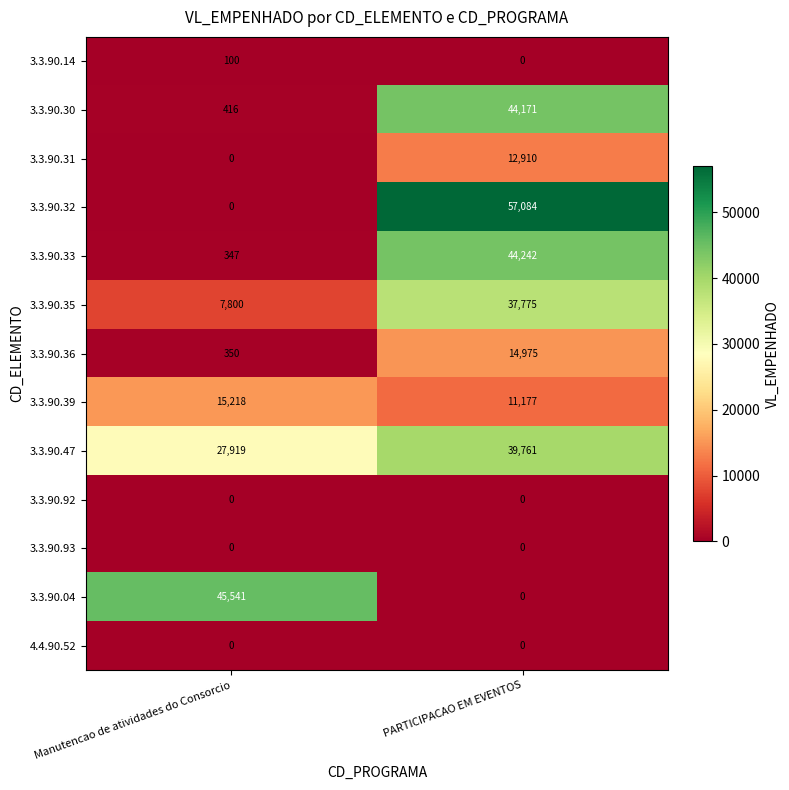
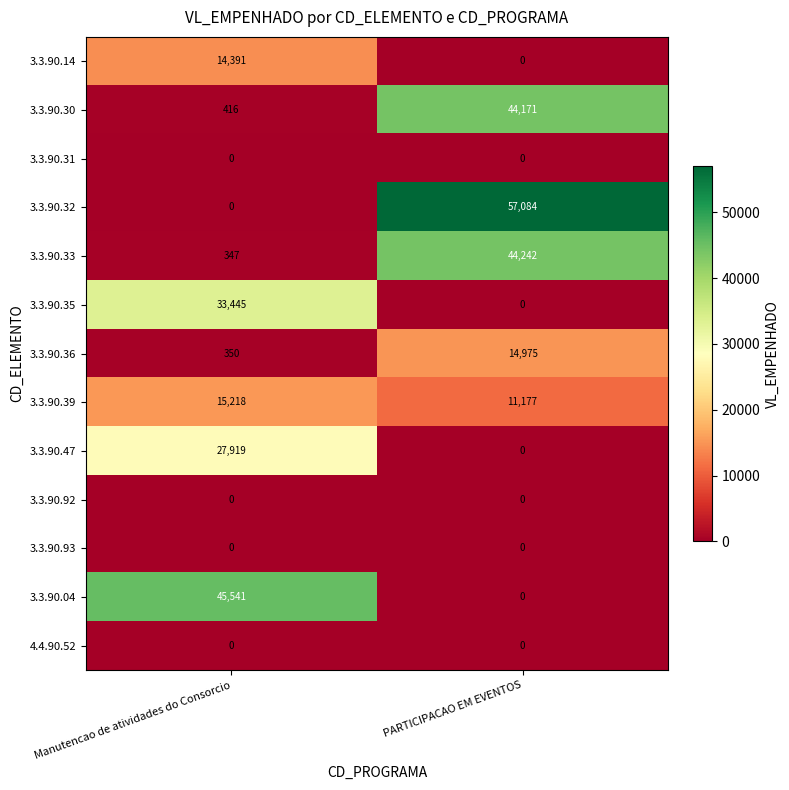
  {
    "3.3.90.14": {
-     "Manutencao de atividades do Consorcio": "100",
+     "Manutencao de atividades do Consorcio": "14,391",
      "PARTICIPACAO EM EVENTOS": "0"
    },
    "3.3.90.30": {
      "Manutencao de atividades do Consorcio": "416",
      "PARTICIPACAO EM EVENTOS": "44,171"
    },
    "3.3.90.31": {
      "Manutencao de atividades do Consorcio": "0",
-     "PARTICIPACAO EM EVENTOS": "12,910"
+     "PARTICIPACAO EM EVENTOS": "0"
    },
    "3.3.90.32": {
      "Manutencao de atividades do Consorcio": "0",
      "PARTICIPACAO EM EVENTOS": "57,084"
    },
    "3.3.90.33": {
      "Manutencao de atividades do Consorcio": "347",
      "PARTICIPACAO EM EVENTOS": "44,242"
    },
    "3.3.90.35": {
-     "Manutencao de atividades do Consorcio": "7,800",
-     "PARTICIPACAO EM EVENTOS": "37,775"
+     "Manutencao de atividades do Consorcio": "33,445",
+     "PARTICIPACAO EM EVENTOS": "0"
    },
    "3.3.90.36": {
      "Manutencao de atividades do Consorcio": "350",
      "PARTICIPACAO EM EVENTOS": "14,975"
    },
    "3.3.90.39": {
      "Manutencao de atividades do Consorcio": "15,218",
      "PARTICIPACAO EM EVENTOS": "11,177"
    },
    "3.3.90.47": {
      "Manutencao de atividades do Consorcio": "27,919",
-     "PARTICIPACAO EM EVENTOS": "39,761"
+     "PARTICIPACAO EM EVENTOS": "0"
    },
    "3.3.90.92": {
      "Manutencao de atividades do Consorcio": "0",
      "PARTICIPACAO EM EVENTOS": "0"
    },
    "3.3.90.93": {
      "Manutencao de atividades do Consorcio": "0",
      "PARTICIPACAO EM EVENTOS": "0"
    },
    "3.3.90.04": {
      "Manutencao de atividades do Consorcio": "45,541",
      "PARTICIPACAO EM EVENTOS": "0"
    },
    "4.4.90.52": {
      "Manutencao de atividades do Consorcio": "0",
      "PARTICIPACAO EM EVENTOS": "0"
    }
  }
